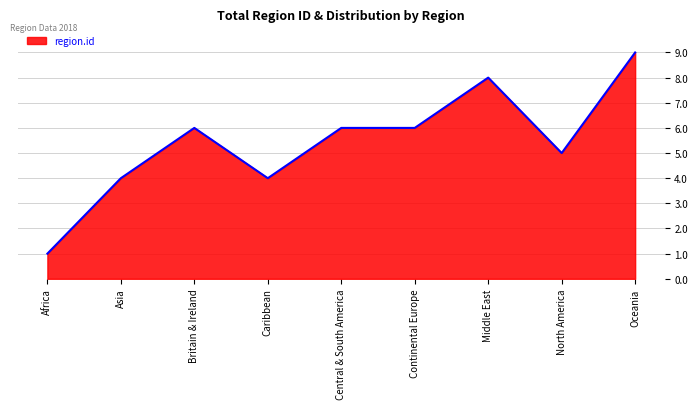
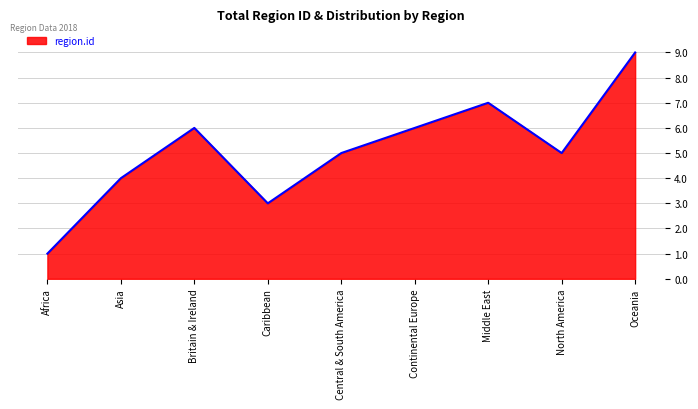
  {
    "Africa": 1,
    "Asia": 4,
    "Britain & Ireland": 6,
-   "Caribbean": 4,
-   "Central & South America": 6,
+   "Caribbean": 3,
+   "Central & South America": 5,
    "Continental Europe": 6,
-   "Middle East": 8,
+   "Middle East": 7,
    "North America": 5,
    "Oceania": 9
  }
